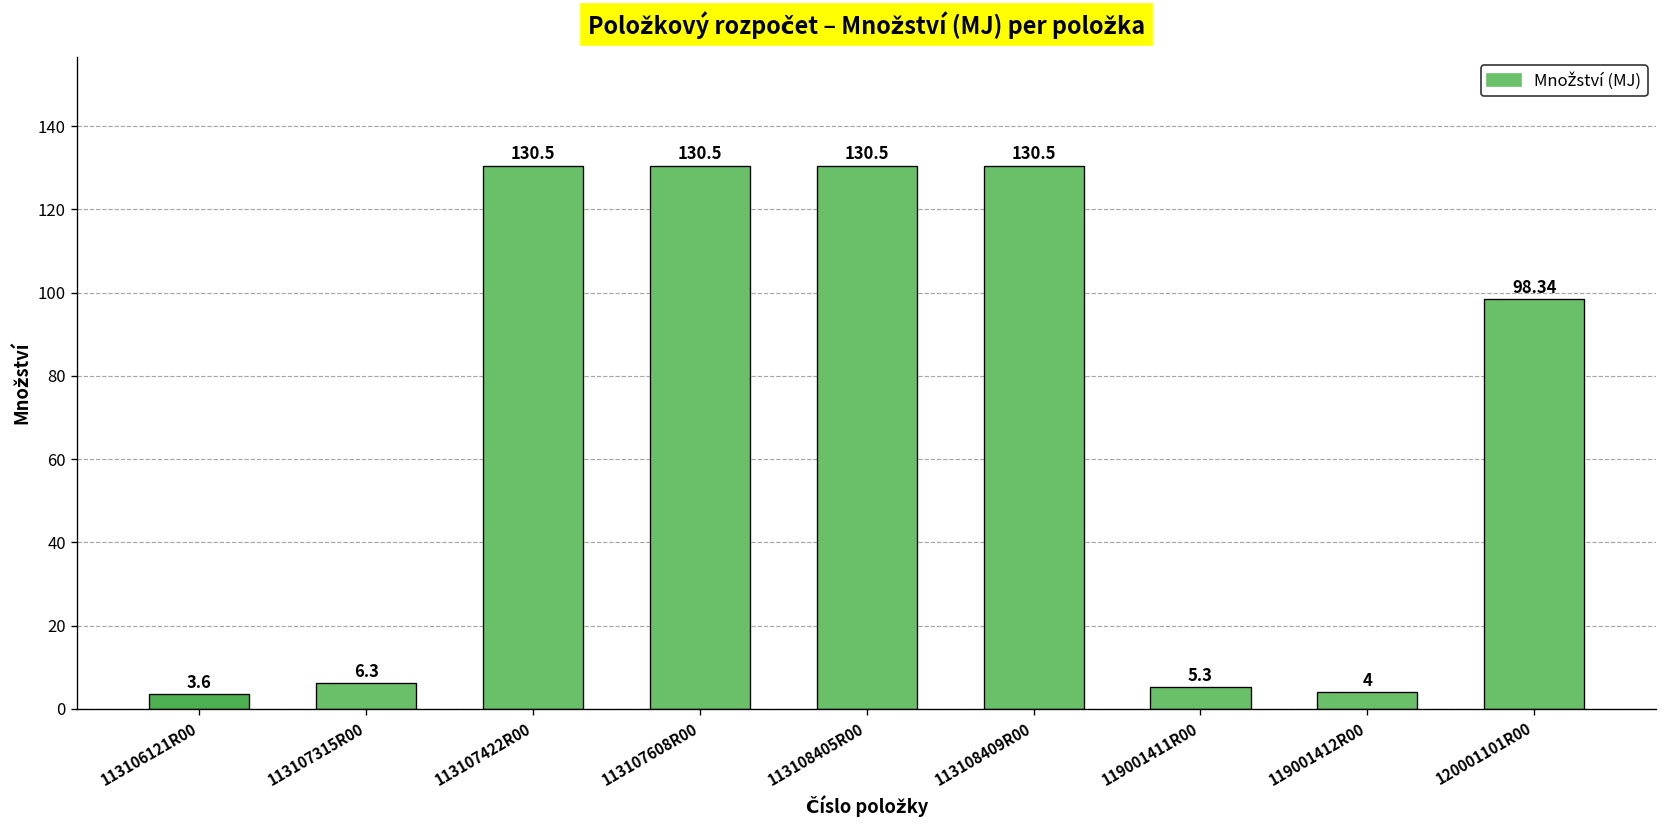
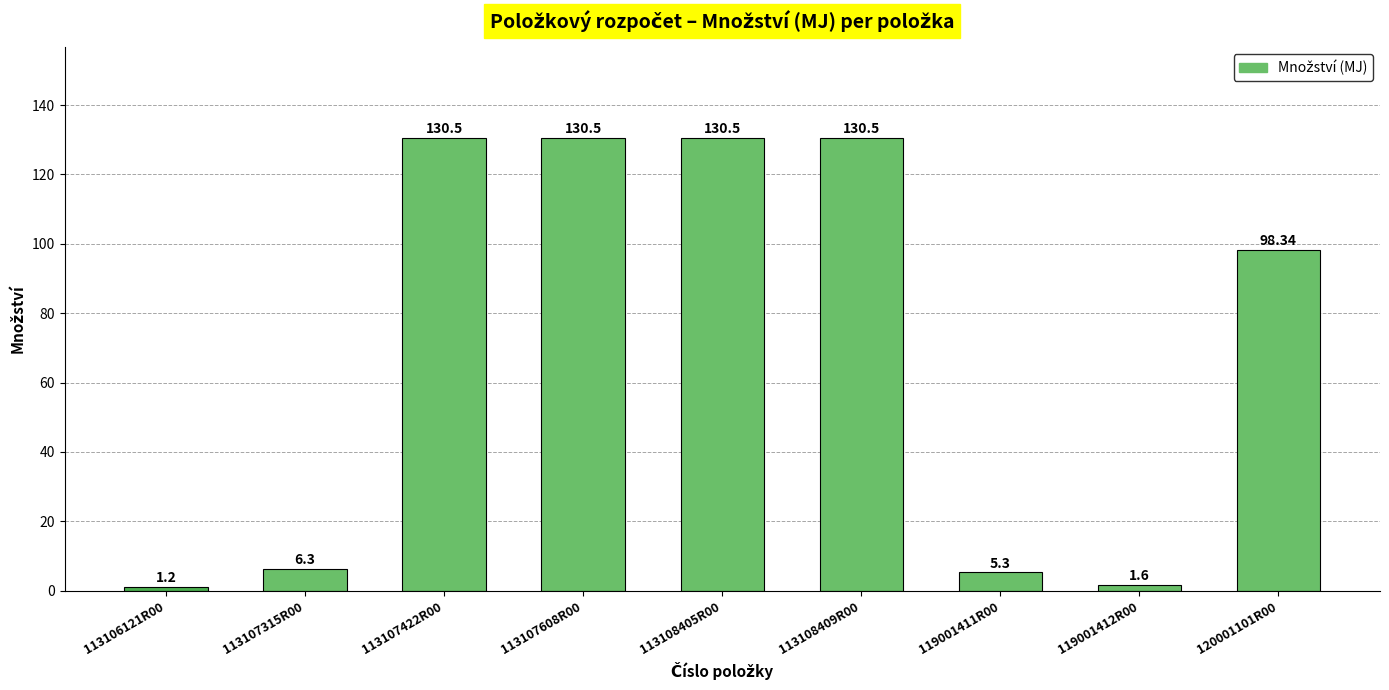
  {
-   "113106121R00": 3.6,
+   "113106121R00": 1.2,
    "113107315R00": 6.3,
    "113107422R00": 130.5,
    "113107608R00": 130.5,
    "113108405R00": 130.5,
    "113108409R00": 130.5,
    "119001411R00": 5.3,
-   "119001412R00": 4,
+   "119001412R00": 1.6,
    "120001101R00": 98.34
  }
